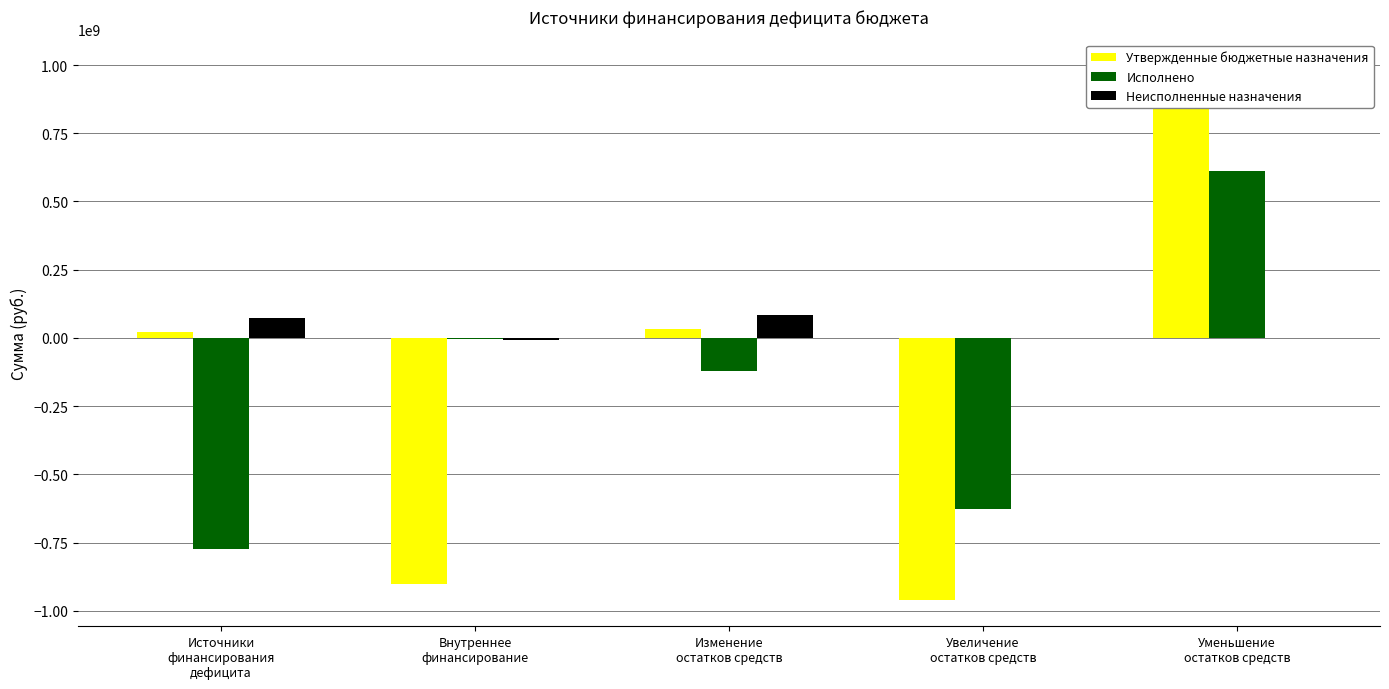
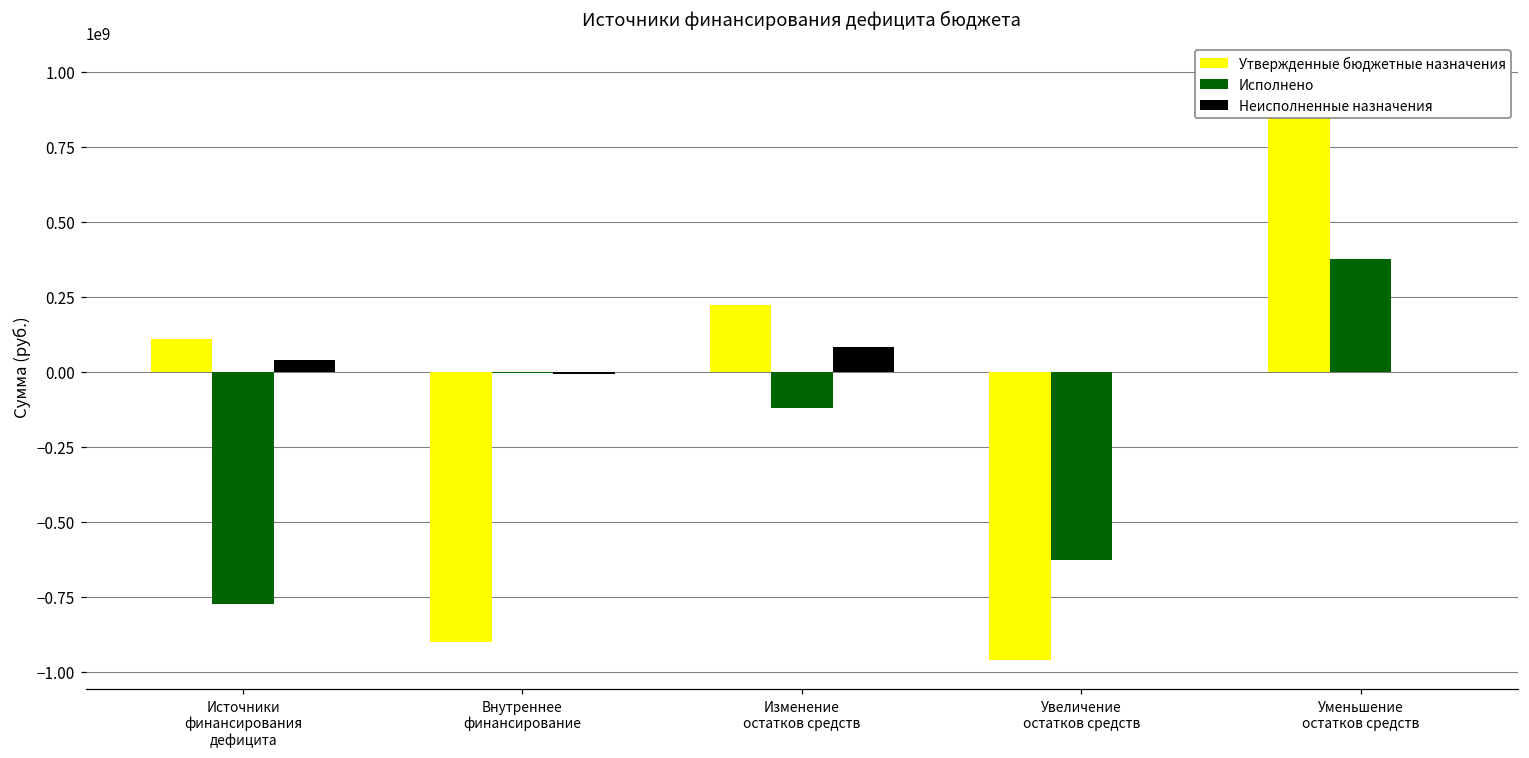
  {
    "Утвержденные бюджетные назначения": {
-     "Источники финансирования дефицита": 20000000,
+     "Источники финансирования дефицита": 110000000,
      "Внутреннее финансирование": -900000000,
-     "Изменение остатков средств": 30000000,
+     "Изменение остатков средств": 220000000,
      "Увеличение остатков средств": -960000000
    },
    "Исполнено": {
      "Источники финансирования дефицита": -780000000,
      "Изменение остатков средств": -120000000,
      "Увеличение остатков средств": -630000000,
-     "Уменьшение остатков средств": 610000000
+     "Уменьшение остатков средств": 380000000
    },
    "Неисполненные назначения": {
-     "Источники финансирования дефицита": 70000000,
+     "Источники финансирования дефицита": 40000000,
      "Изменение остатков средств": 80000000,
      "Увеличение остатков средств": 0,
      "Уменьшение остатков средств": 0
    }
  }
